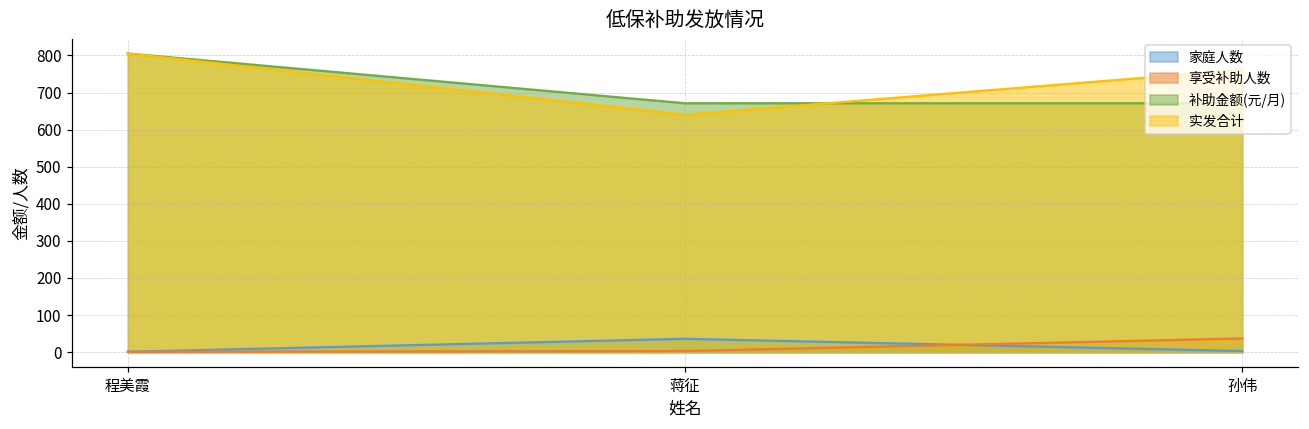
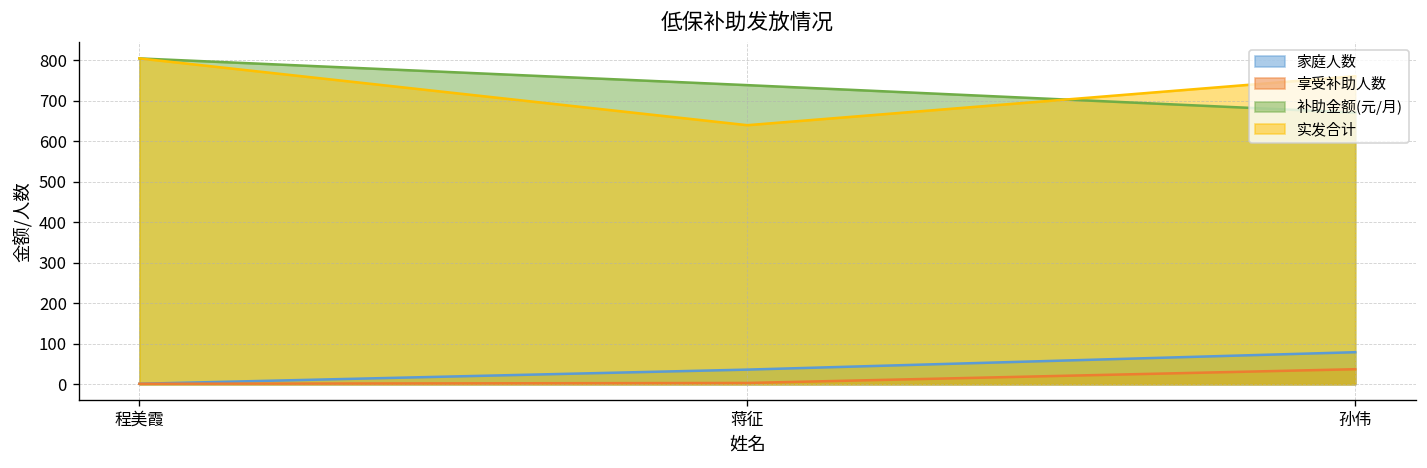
  {
    "家庭人数": {
      "蒋征": 40,
-     "孙伟": 0
+     "孙伟": 80
    },
    "享受补助人数": {
      "蒋征": 0,
      "孙伟": 40
    },
    "补助金额(元/月)": {
-     "蒋征": 670
+     "蒋征": 740
    },
    "实发合计": {
      "蒋征": 640
    }
  }
